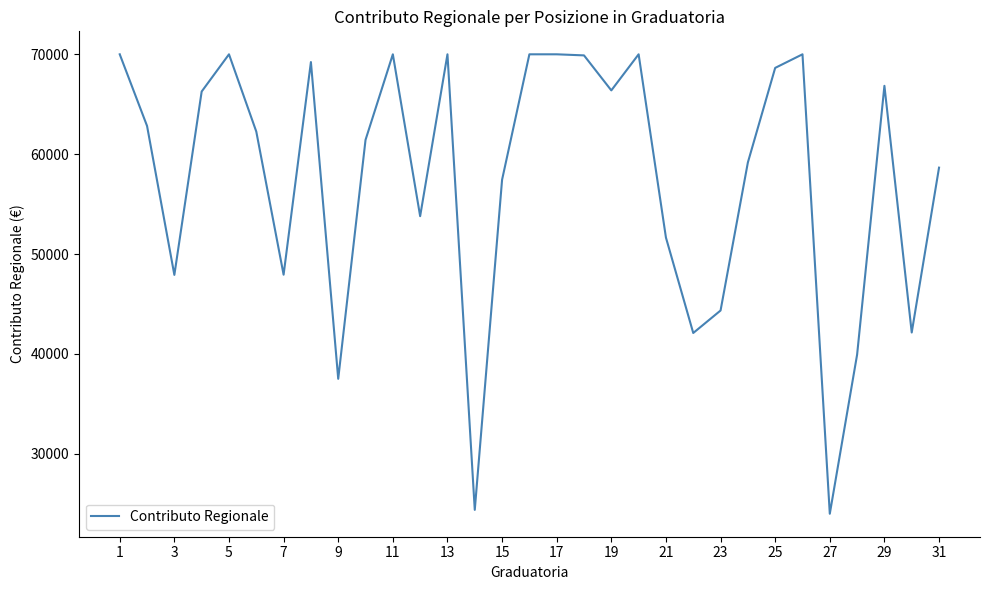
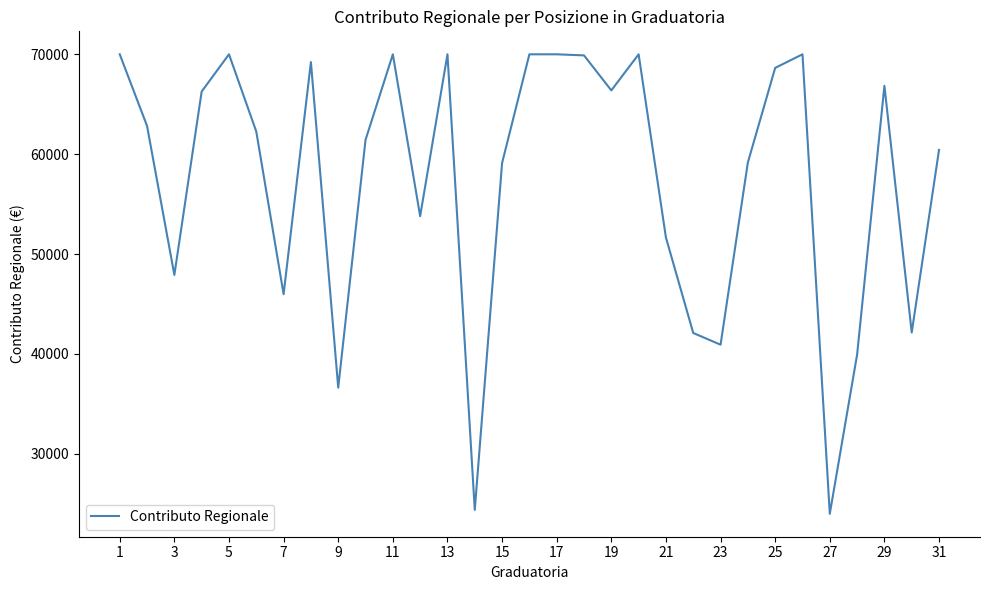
  {
    "1": 70000,
    "3": 48000,
    "5": 70000,
-   "7": 48000,
-   "9": 38000,
+   "7": 46000,
+   "9": 37000,
    "11": 70000,
    "13": 70000,
-   "15": 57000,
+   "15": 59000,
    "17": 70000,
    "19": 66000,
    "21": 52000,
-   "23": 44000,
+   "23": 41000,
    "25": 69000,
    "27": 24000,
    "29": 67000,
-   "31": 59000
+   "31": 60000
  }
